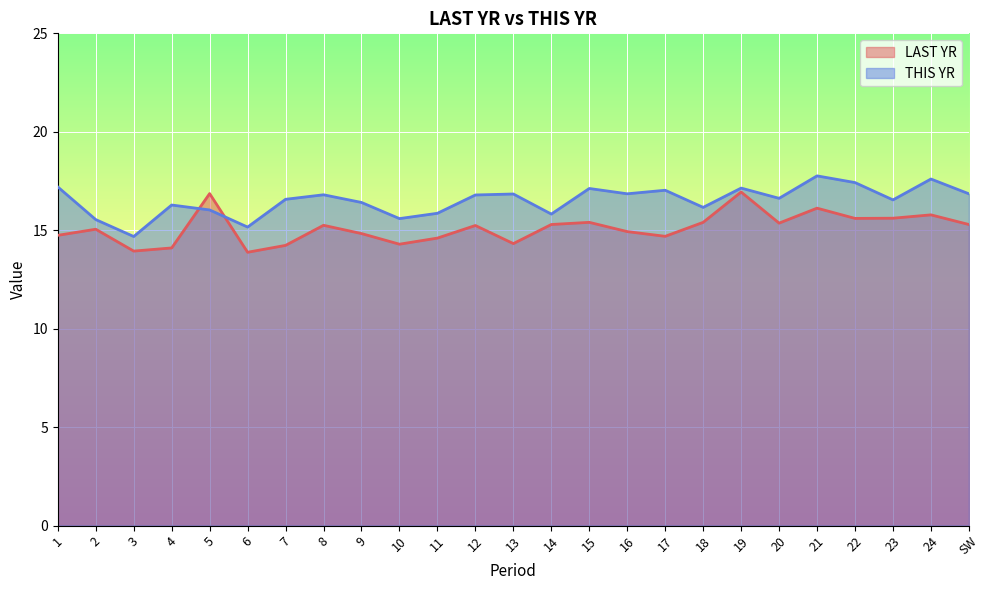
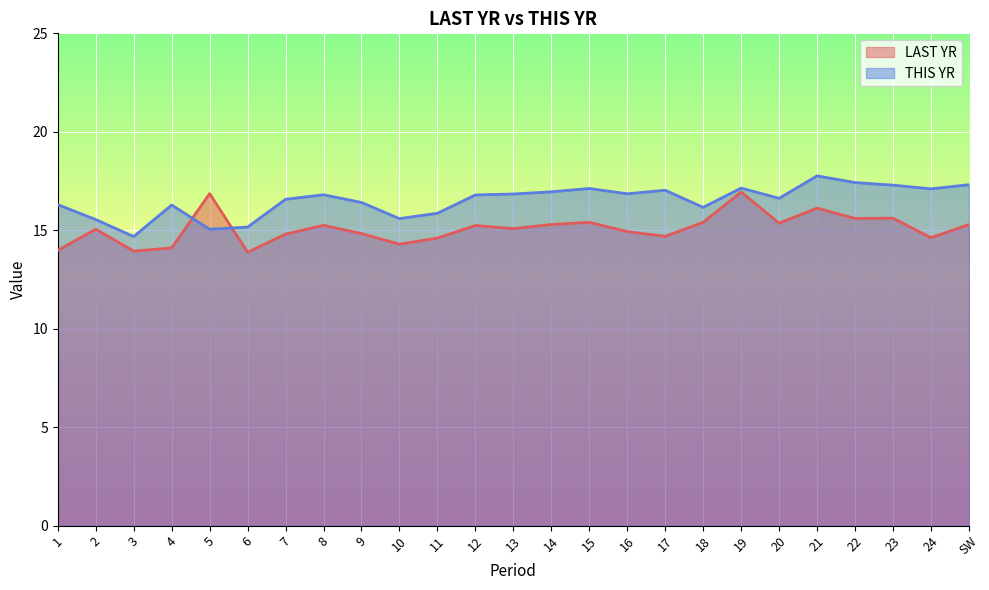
  {
    "LAST YR": {
-     "1": 14.7,
+     "1": 14.0,
      "2": 15.1,
      "3": 13.9,
      "4": 14.1,
      "5": 16.9,
      "6": 13.9,
-     "7": 14.2,
+     "7": 14.8,
      "8": 15.3,
      "9": 14.8,
      "10": 14.3,
      "11": 14.6,
      "12": 15.2,
-     "13": 14.3,
+     "13": 15.1,
      "14": 15.3,
      "15": 15.4,
      "16": 14.9,
      "17": 14.7,
      "18": 15.4,
      "19": 16.9,
      "20": 15.4,
      "21": 16.1,
      "22": 15.6,
      "23": 15.6,
-     "24": 15.8,
+     "24": 14.6,
      "SW": 15.3
    },
    "THIS YR": {
-     "1": 17.2,
+     "1": 16.3,
      "2": 15.5,
      "3": 14.7,
      "4": 16.3,
-     "5": 16.0,
+     "5": 15.1,
      "6": 15.2,
      "7": 16.6,
      "8": 16.8,
      "9": 16.4,
      "10": 15.6,
      "11": 15.9,
      "12": 16.8,
      "13": 16.8,
-     "14": 15.8,
+     "14": 17.0,
      "15": 17.1,
      "16": 16.9,
      "17": 17.0,
      "18": 16.2,
      "19": 17.1,
      "20": 16.6,
      "21": 17.8,
      "22": 17.4,
-     "23": 16.5,
-     "24": 17.6,
-     "SW": 16.9
+     "23": 17.3,
+     "24": 17.1,
+     "SW": 17.3
    }
  }
